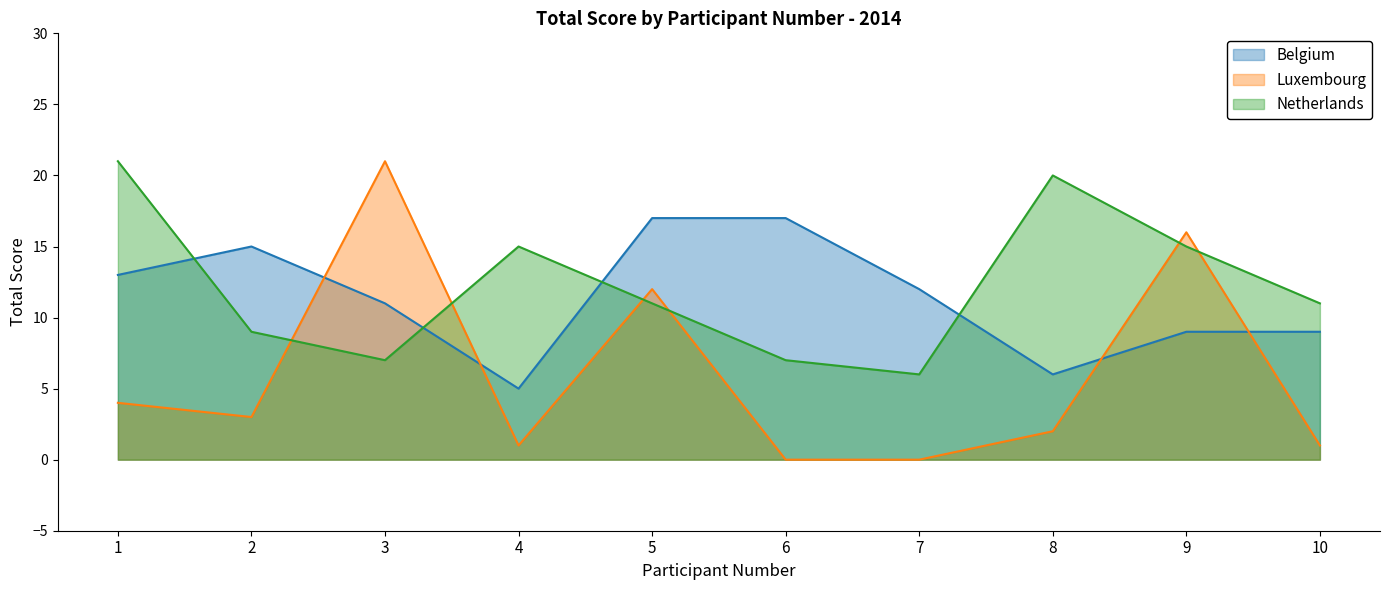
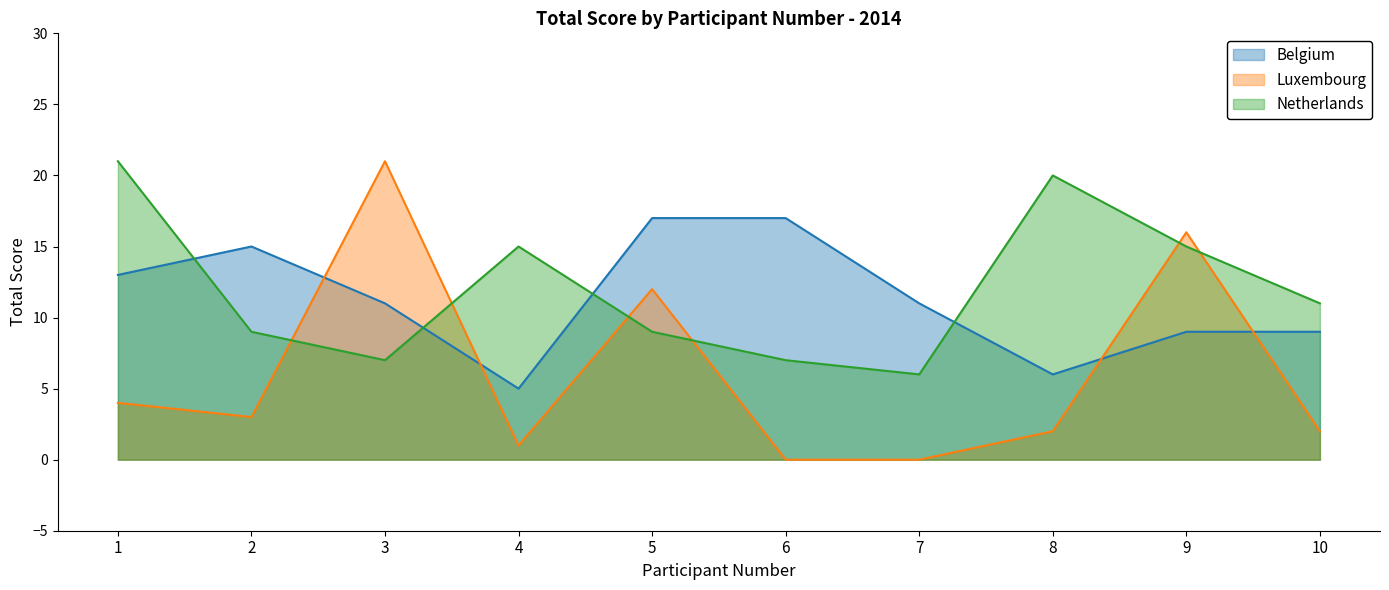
  {
    "Belgium": {
      "1": 13,
      "2": 15,
      "3": 11,
      "4": 5,
      "5": 17,
      "6": 17,
-     "7": 12,
+     "7": 11,
      "8": 6,
      "9": 9,
      "10": 9
    },
    "Luxembourg": {
      "1": 4,
      "2": 3,
      "3": 21,
      "4": 1,
      "5": 12,
      "6": 0,
      "7": 0,
      "8": 2,
      "9": 16,
-     "10": 1
+     "10": 2
    },
    "Netherlands": {
      "1": 21,
      "2": 9,
      "3": 7,
      "4": 15,
-     "5": 11,
+     "5": 9,
      "6": 7,
      "7": 6,
      "8": 20,
      "9": 15,
      "10": 11
    }
  }
